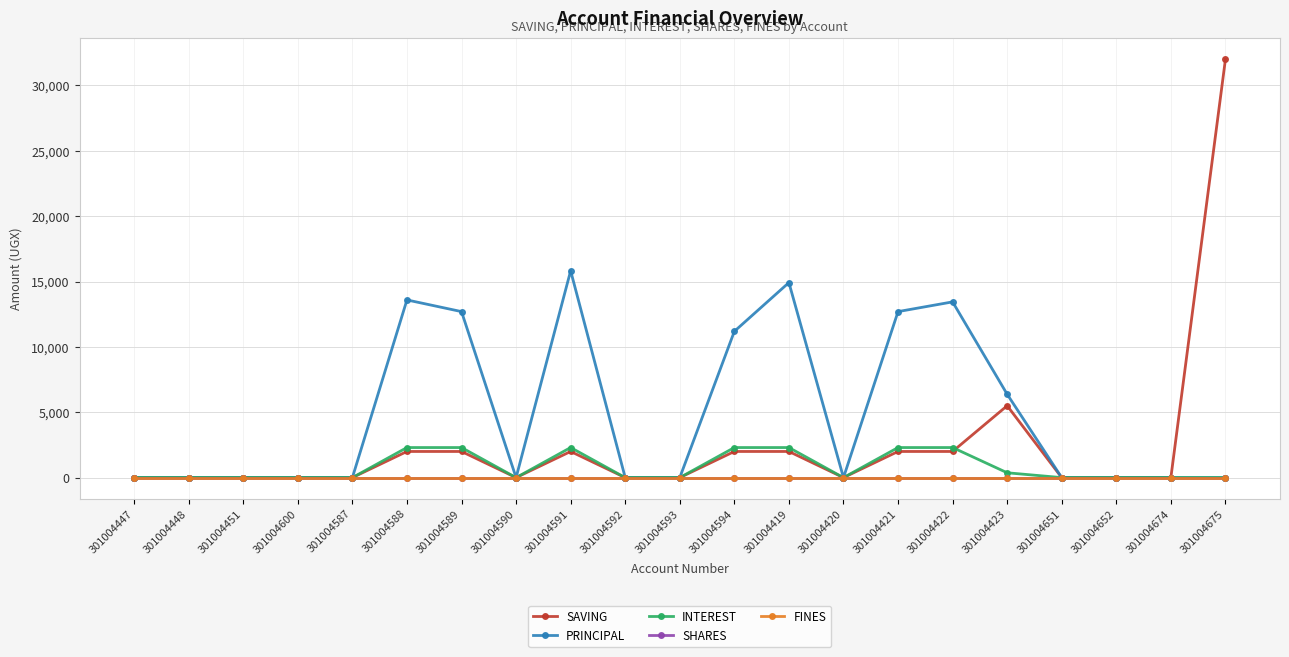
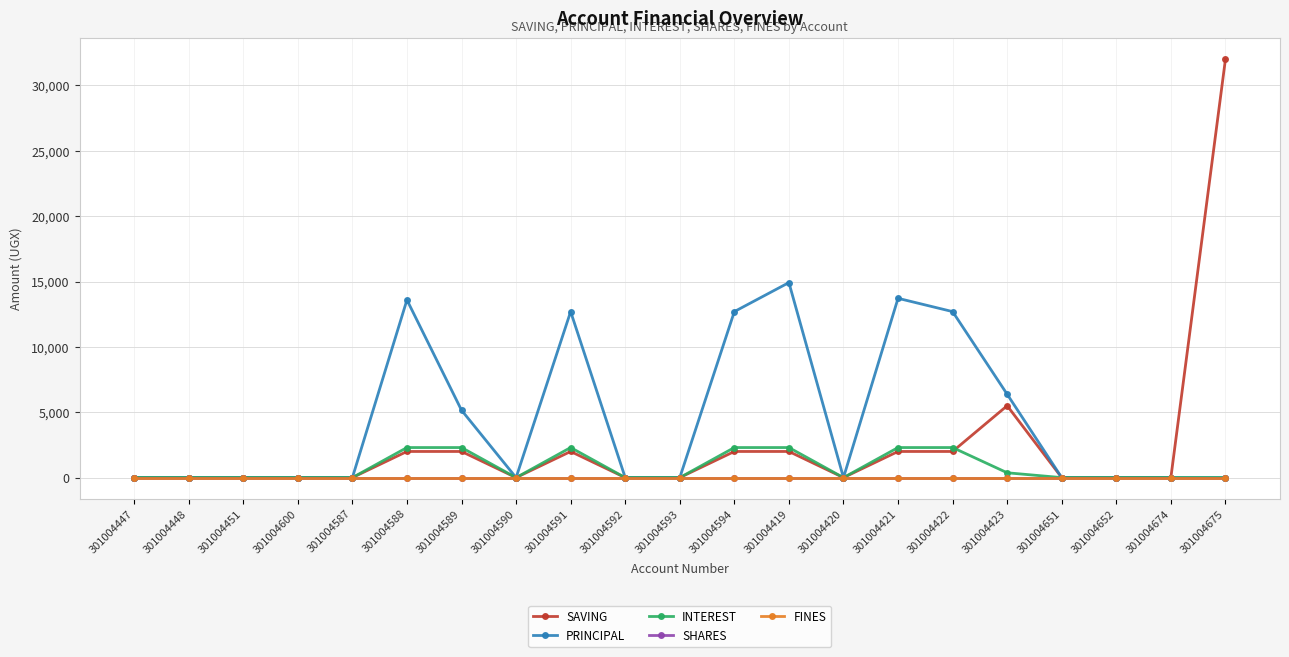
  {
    "SAVING": {
      "301004588": "2,000",
      "301004589": "2,000",
      "301004591": "2,000",
      "301004594": "2,000",
      "301004419": "2,000",
      "301004421": "2,000",
      "301004422": "2,000",
      "301004423": "5,500",
      "301004675": "32,000"
    },
    "PRINCIPAL": {
      "301004588": "13,600",
-     "301004589": "12,700",
-     "301004591": "15,800",
-     "301004594": "11,200",
+     "301004589": "5,200",
+     "301004591": "12,700",
+     "301004594": "12,700",
      "301004419": "14,900",
-     "301004421": "12,700",
-     "301004422": "13,400",
+     "301004421": "13,700",
+     "301004422": "12,700",
      "301004423": "6,400"
    },
    "INTEREST": {
      "301004588": "2,300",
      "301004589": "2,300",
      "301004591": "2,300",
      "301004594": "2,300",
      "301004419": "2,300",
      "301004421": "2,300",
      "301004422": "2,300",
      "301004423": "400"
    },
    "FINES": {
      "301004588": "0",
      "301004589": "0",
      "301004591": "0",
      "301004594": "0",
      "301004419": "0",
      "301004421": "0",
      "301004422": "0",
      "301004423": "0"
    }
  }
